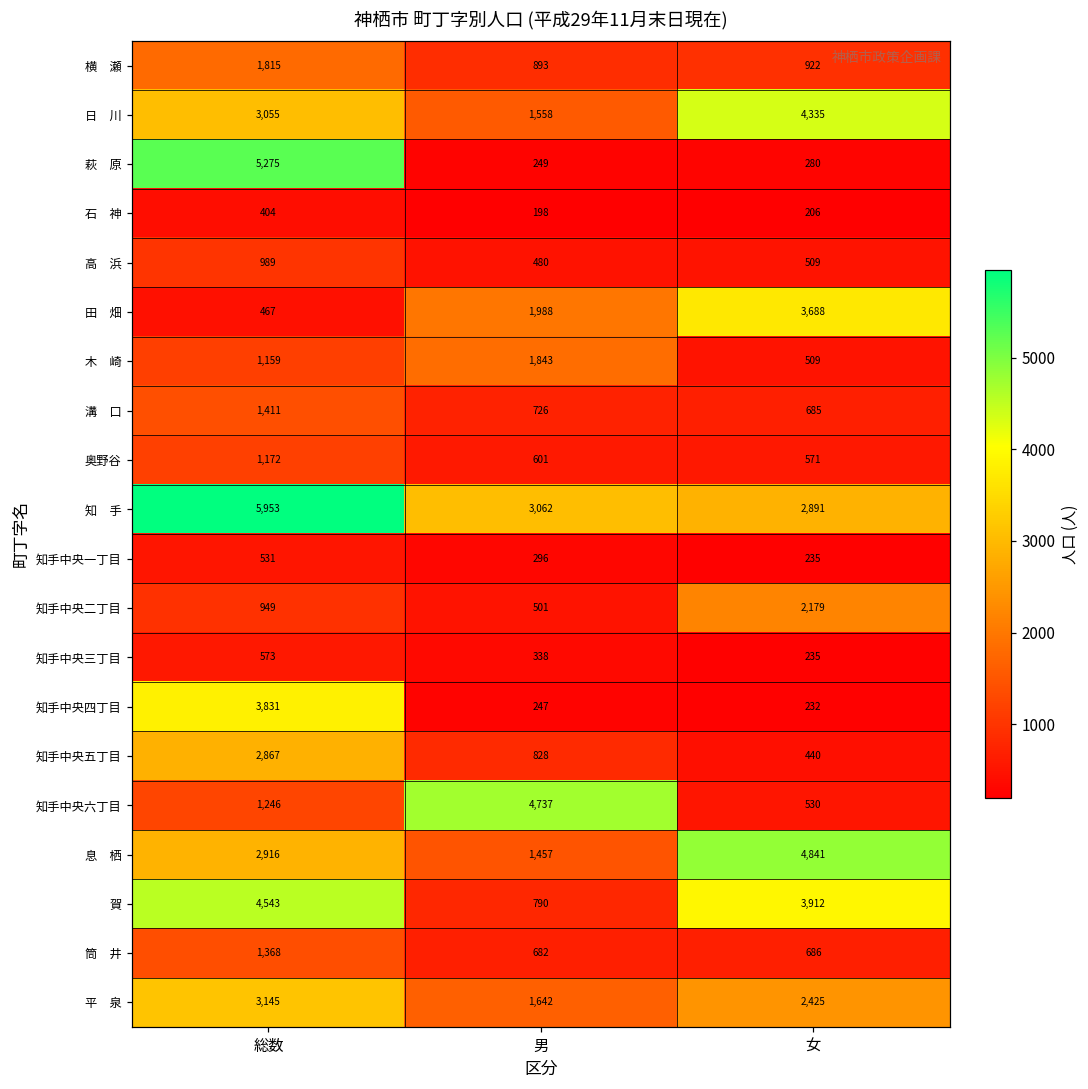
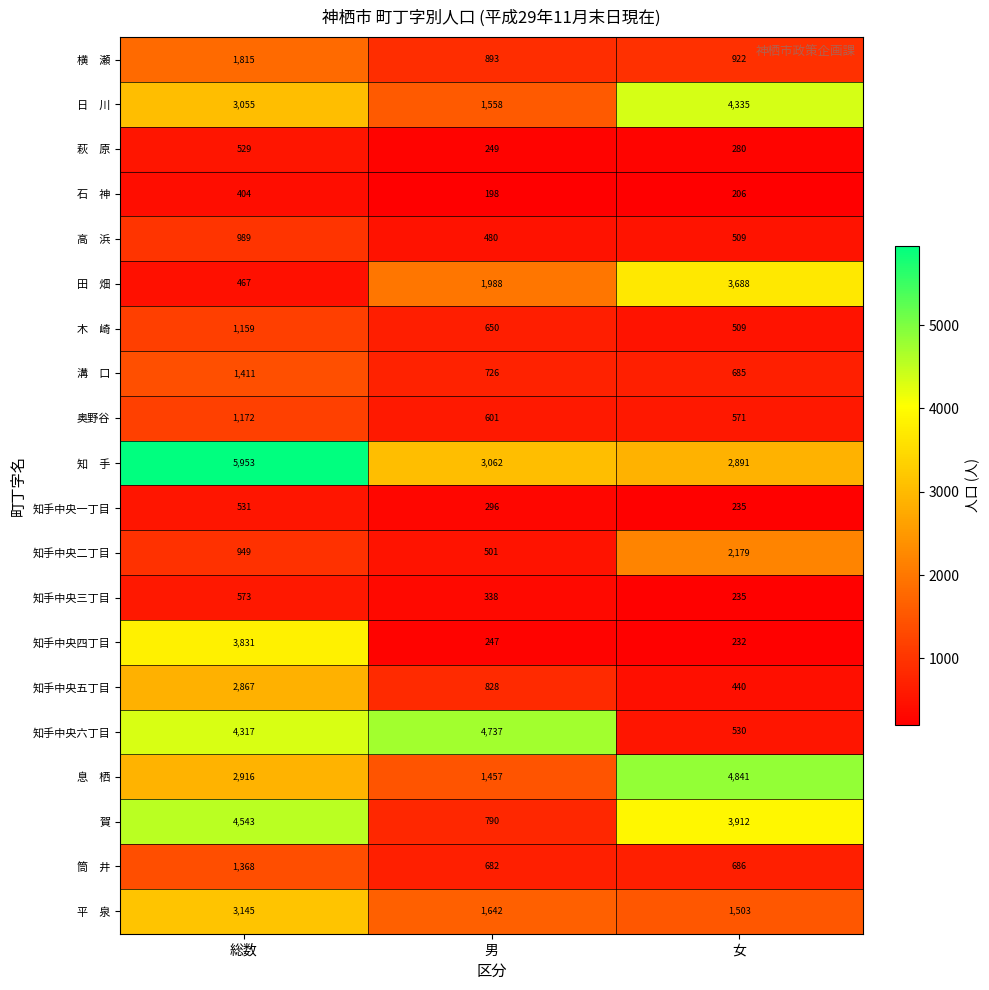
  {
    "横 瀬": {
      "総数": "1,815",
      "男": "893"
    },
    "日 川": {
      "総数": "3,055",
      "男": "1,558",
      "女": "4,335"
    },
    "萩 原": {
-     "総数": "5,275",
+     "総数": "529",
      "男": "249",
      "女": "280"
    },
    "石 神": {
      "総数": "404",
      "男": "198",
      "女": "206"
    },
    "高 浜": {
      "総数": "989",
      "男": "480",
      "女": "509"
    },
    "田 畑": {
      "総数": "467",
      "男": "1,988",
      "女": "3,688"
    },
    "木 崎": {
      "総数": "1,159",
-     "男": "1,843",
+     "男": "650",
      "女": "509"
    },
    "溝 口": {
      "総数": "1,411",
      "男": "726",
      "女": "685"
    },
    "奥野谷": {
      "総数": "1,172",
      "男": "601",
      "女": "571"
    },
    "知 手": {
      "総数": "5,953",
      "男": "3,062",
      "女": "2,891"
    },
    "知手中央一丁目": {
      "総数": "531",
      "男": "296",
      "女": "235"
    },
    "知手中央二丁目": {
      "総数": "949",
      "男": "501",
      "女": "2,179"
    },
    "知手中央三丁目": {
      "総数": "573",
      "男": "338",
      "女": "235"
    },
    "知手中央四丁目": {
      "総数": "3,831",
      "男": "247",
      "女": "232"
    },
    "知手中央五丁目": {
      "総数": "2,867",
      "男": "828",
      "女": "440"
    },
    "知手中央六丁目": {
-     "総数": "1,246",
+     "総数": "4,317",
      "男": "4,737",
      "女": "530"
    },
    "息 栖": {
      "総数": "2,916",
      "男": "1,457",
      "女": "4,841"
    },
    "賀": {
      "総数": "4,543",
      "男": "790",
      "女": "3,912"
    },
    "筒 井": {
      "総数": "1,368",
      "男": "682",
      "女": "686"
    },
    "平 泉": {
      "総数": "3,145",
      "男": "1,642",
-     "女": "2,425"
+     "女": "1,503"
    }
  }
